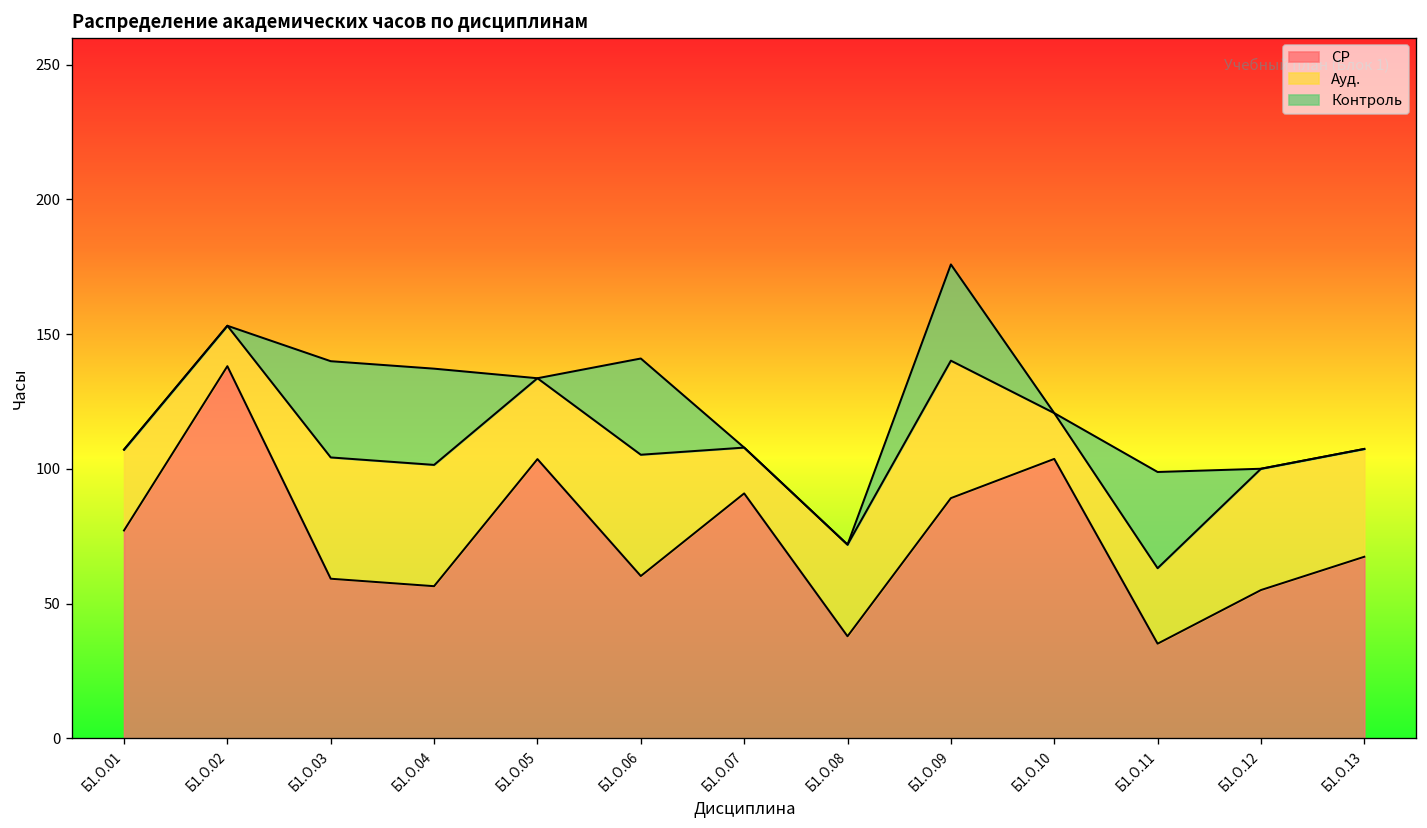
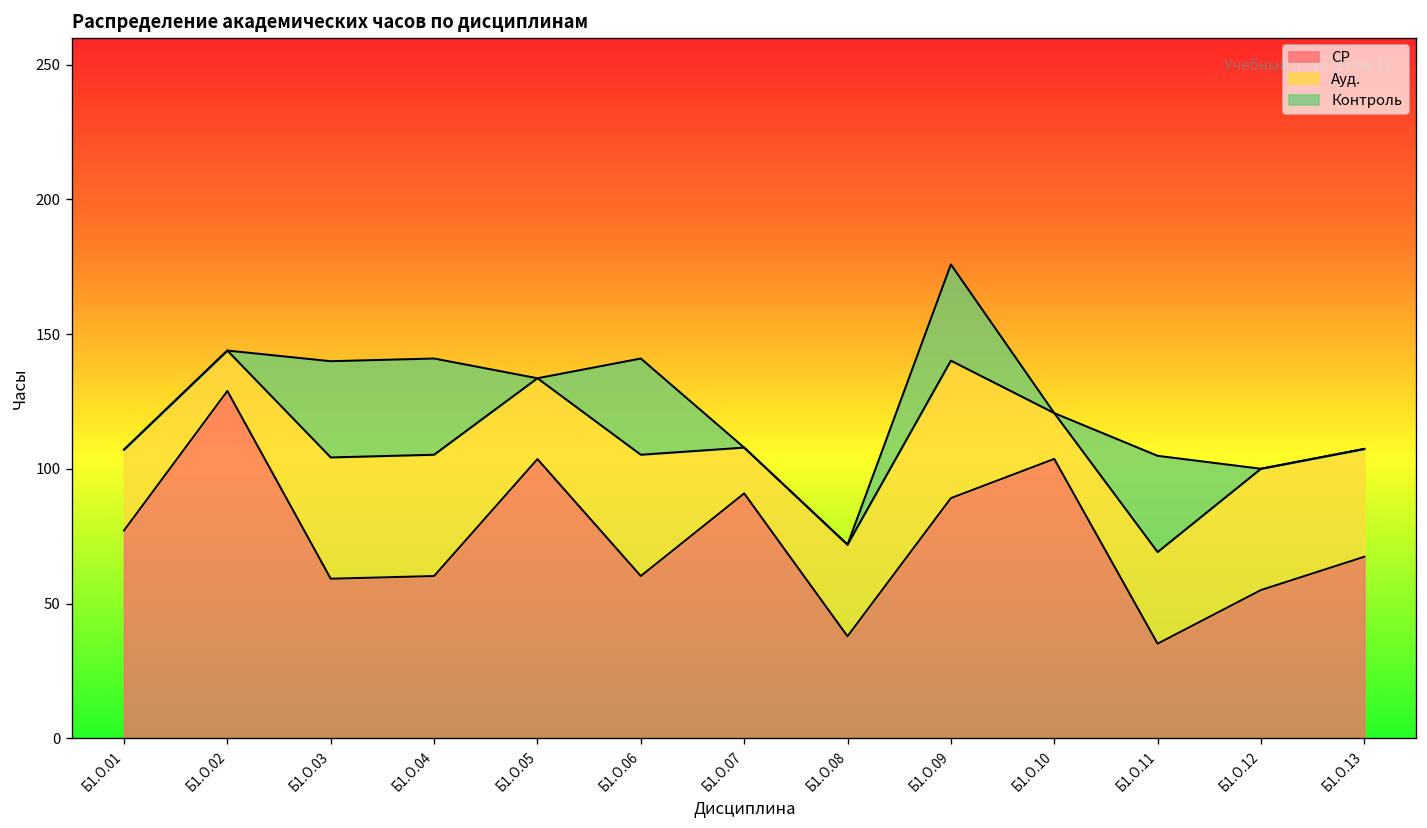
  {
    "СР": {
      "Б1.О.01": 77,
-     "Б1.О.02": 138,
+     "Б1.О.02": 129,
      "Б1.О.03": 59,
-     "Б1.О.04": 56,
+     "Б1.О.04": 60,
      "Б1.О.05": 104,
      "Б1.О.06": 60,
      "Б1.О.07": 91,
      "Б1.О.08": 38,
      "Б1.О.09": 89,
      "Б1.О.10": 104,
      "Б1.О.11": 35,
      "Б1.О.12": 55,
      "Б1.О.13": 67
    },
    "Ауд.": {
      "Б1.О.03": 45,
      "Б1.О.04": 45,
      "Б1.О.06": 45,
      "Б1.О.09": 51,
-     "Б1.О.11": 28
+     "Б1.О.11": 34
    },
    "Контроль": {
      "Б1.О.03": 36,
      "Б1.О.04": 36,
      "Б1.О.06": 36,
      "Б1.О.09": 36,
      "Б1.О.11": 36
    }
  }
